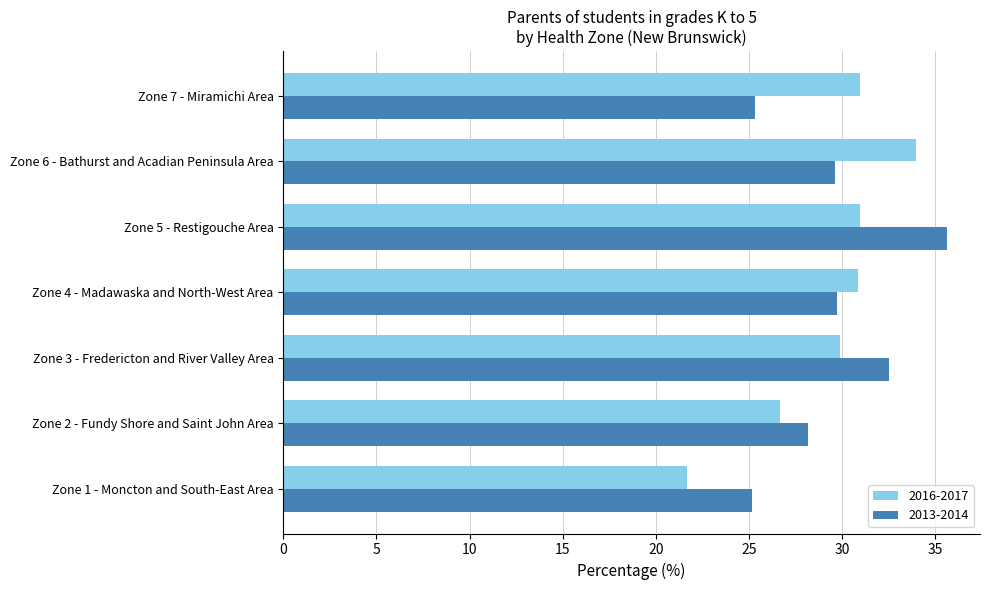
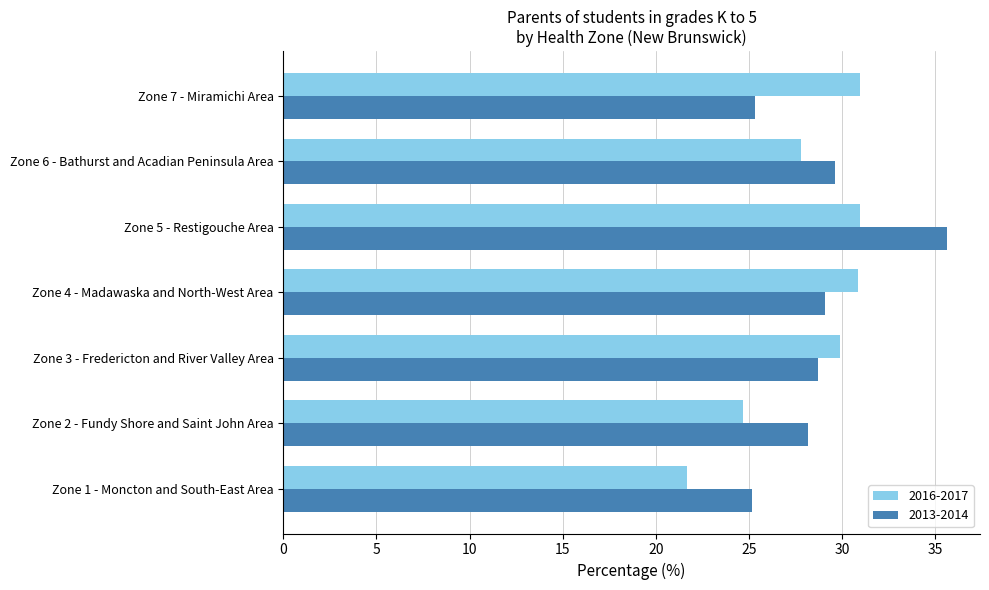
  {
    "2016-2017": {
      "Zone 7 - Miramichi Area": 30.9,
-     "Zone 6 - Bathurst and Acadian Peninsula Area": 34.0,
+     "Zone 6 - Bathurst and Acadian Peninsula Area": 27.8,
      "Zone 5 - Restigouche Area": 31.0,
      "Zone 4 - Madawaska and North-West Area": 30.8,
      "Zone 3 - Fredericton and River Valley Area": 29.9,
-     "Zone 2 - Fundy Shore and Saint John Area": 26.7,
+     "Zone 2 - Fundy Shore and Saint John Area": 24.7,
      "Zone 1 - Moncton and South-East Area": 21.7
    },
    "2013-2014": {
      "Zone 7 - Miramichi Area": 25.3,
      "Zone 6 - Bathurst and Acadian Peninsula Area": 29.6,
      "Zone 5 - Restigouche Area": 35.6,
-     "Zone 4 - Madawaska and North-West Area": 29.7,
-     "Zone 3 - Fredericton and River Valley Area": 32.5,
+     "Zone 4 - Madawaska and North-West Area": 29.1,
+     "Zone 3 - Fredericton and River Valley Area": 28.7,
      "Zone 2 - Fundy Shore and Saint John Area": 28.2,
      "Zone 1 - Moncton and South-East Area": 25.1
    }
  }
